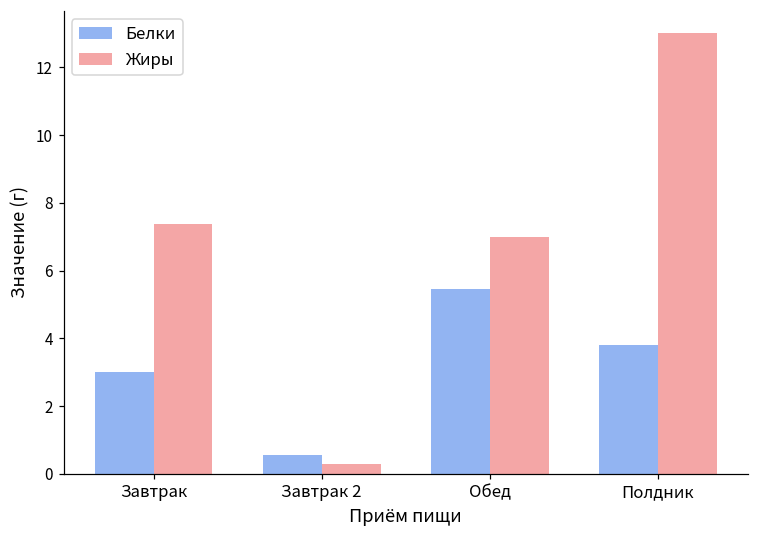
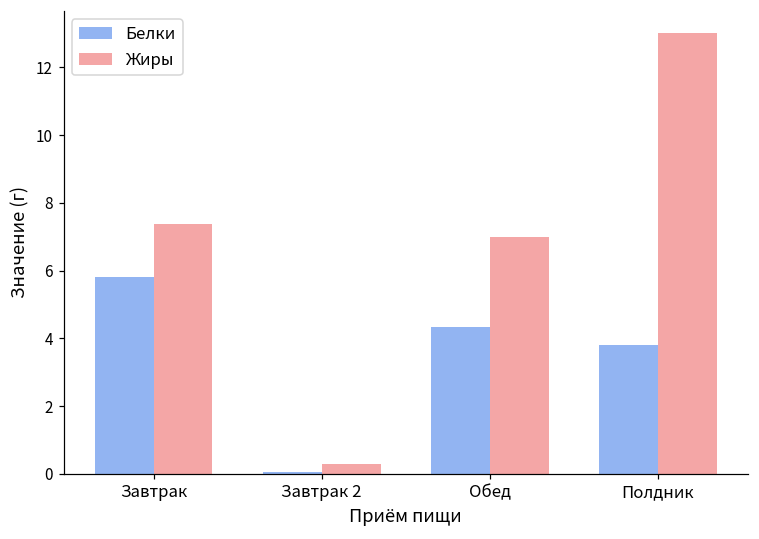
  {
    "Белки": {
-     "Завтрак": 3.0,
-     "Завтрак 2": 0.6,
-     "Обед": 5.5,
+     "Завтрак": 5.8,
+     "Завтрак 2": 0.0,
+     "Обед": 4.3,
      "Полдник": 3.8
    },
    "Жиры": {
      "Завтрак": 7.4,
      "Завтрак 2": 0.3,
      "Обед": 7.0,
      "Полдник": 13.0
    }
  }
